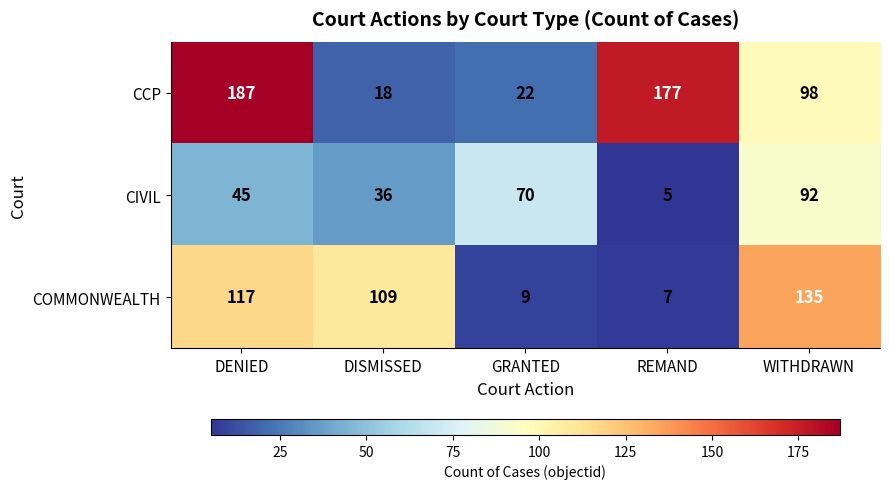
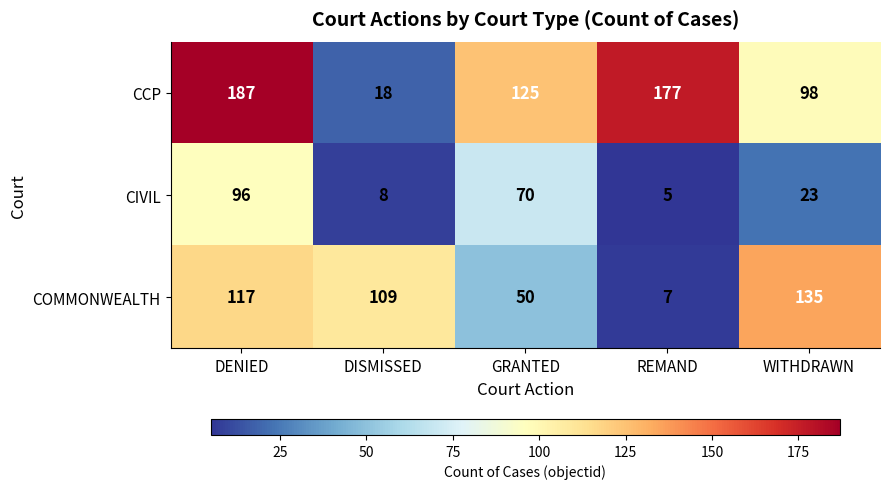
  {
    "CCP": {
      "DENIED": 187,
      "DISMISSED": 18,
-     "GRANTED": 22,
+     "GRANTED": 125,
      "REMAND": 177,
      "WITHDRAWN": 98
    },
    "CIVIL": {
-     "DENIED": 45,
-     "DISMISSED": 36,
+     "DENIED": 96,
+     "DISMISSED": 8,
      "GRANTED": 70,
      "REMAND": 5,
-     "WITHDRAWN": 92
+     "WITHDRAWN": 23
    },
    "COMMONWEALTH": {
      "DENIED": 117,
      "DISMISSED": 109,
-     "GRANTED": 9,
+     "GRANTED": 50,
      "REMAND": 7,
      "WITHDRAWN": 135
    }
  }
